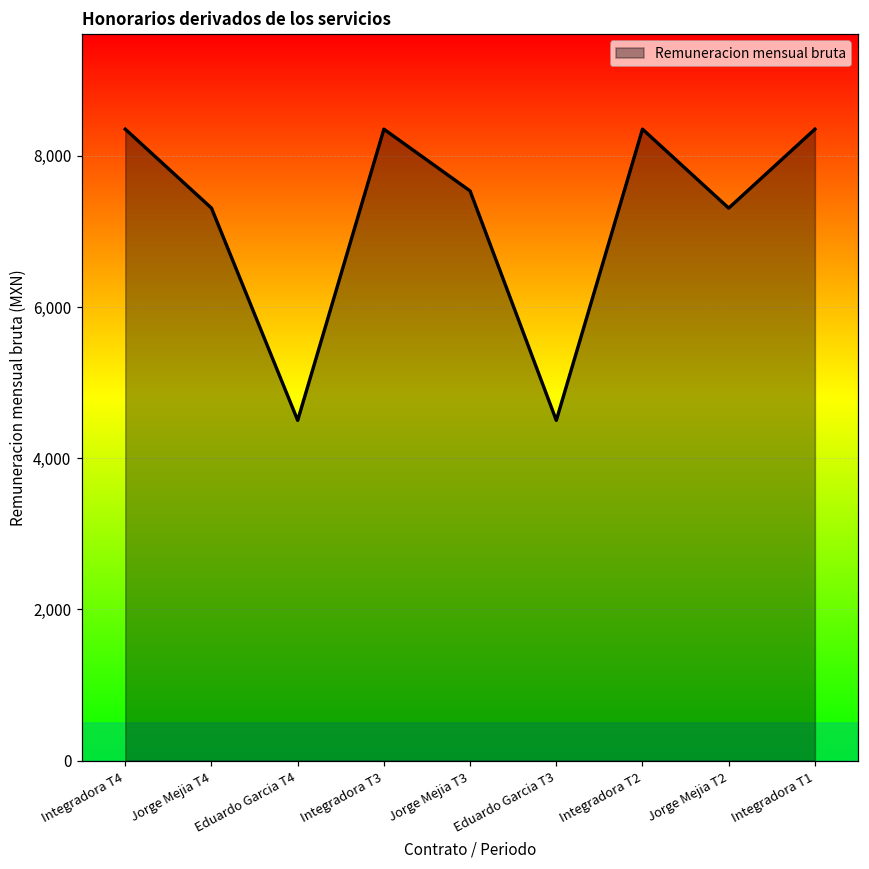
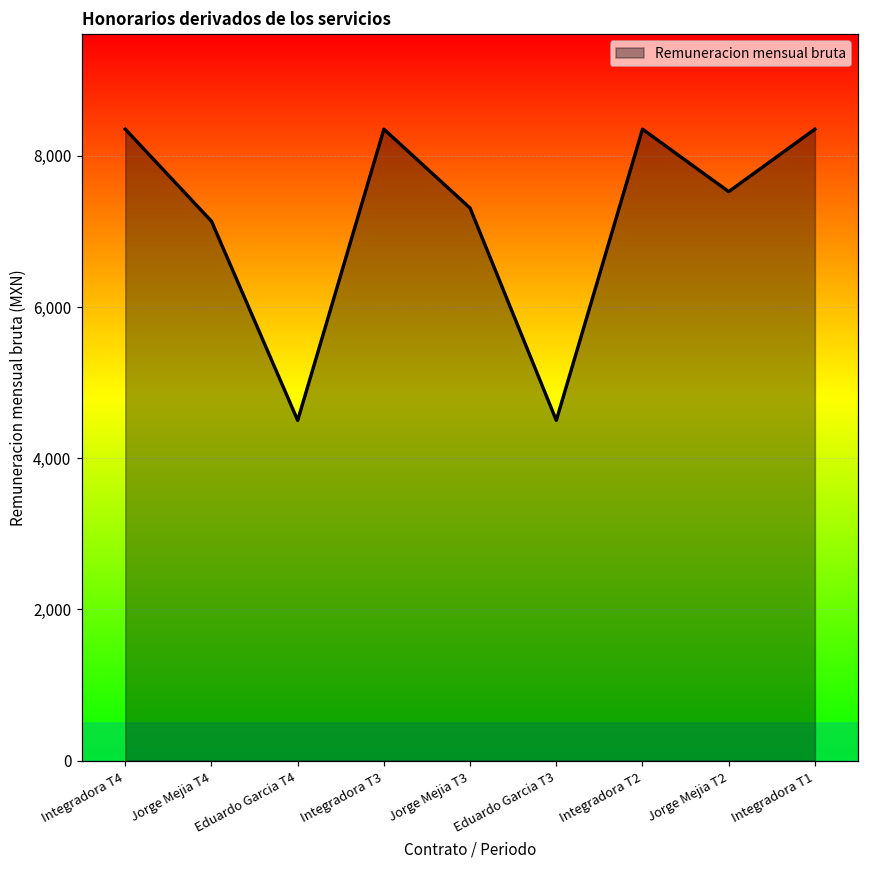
  {
    "Integradora T4": "8,400",
-   "Jorge Mejia T4": "7,300",
+   "Jorge Mejia T4": "7,100",
    "Eduardo Garcia T4": "4,500",
    "Integradora T3": "8,400",
-   "Jorge Mejia T3": "7,500",
+   "Jorge Mejia T3": "7,300",
    "Eduardo Garcia T3": "4,500",
    "Integradora T2": "8,400",
-   "Jorge Mejia T2": "7,300",
+   "Jorge Mejia T2": "7,500",
    "Integradora T1": "8,400"
  }
